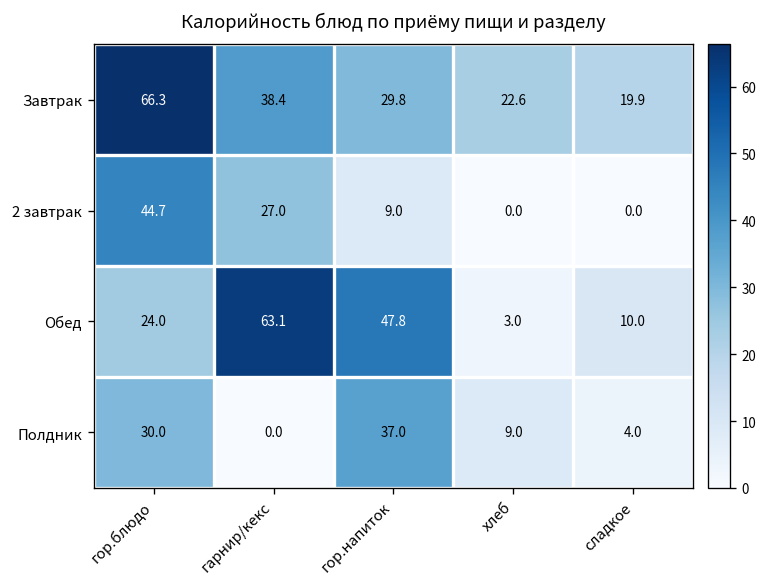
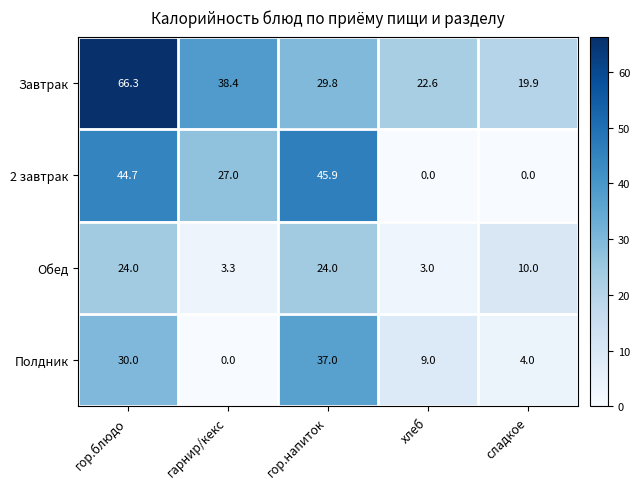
  {
    "Завтрак": {
      "гор.блюдо": 66.3,
      "гарнир/кекс": 38.4,
      "гор.напиток": 29.8,
      "хлеб": 22.6,
      "сладкое": 19.9
    },
    "2 завтрак": {
      "гор.блюдо": 44.7,
      "гарнир/кекс": 27.0,
-     "гор.напиток": 9.0,
+     "гор.напиток": 45.9,
      "хлеб": 0.0,
      "сладкое": 0.0
    },
    "Обед": {
      "гор.блюдо": 24.0,
-     "гарнир/кекс": 63.1,
-     "гор.напиток": 47.8,
+     "гарнир/кекс": 3.3,
+     "гор.напиток": 24.0,
      "хлеб": 3.0,
      "сладкое": 10.0
    },
    "Полдник": {
      "гор.блюдо": 30.0,
      "гарнир/кекс": 0.0,
      "гор.напиток": 37.0,
      "хлеб": 9.0,
      "сладкое": 4.0
    }
  }
